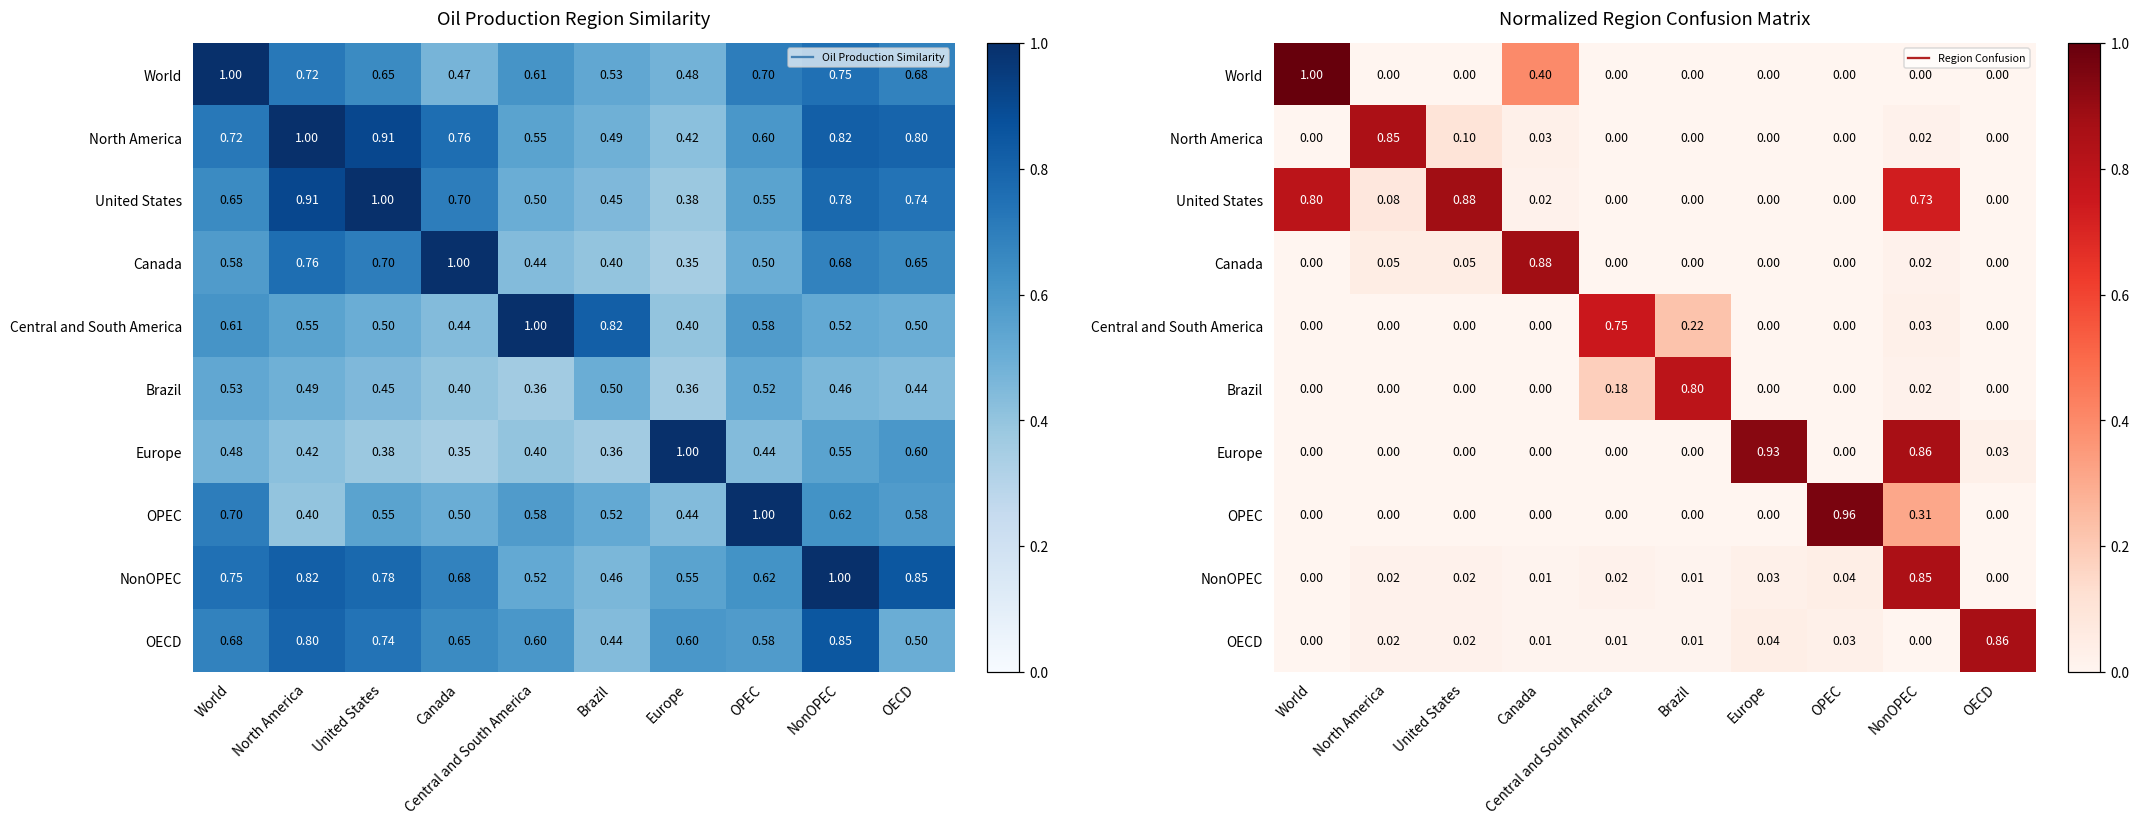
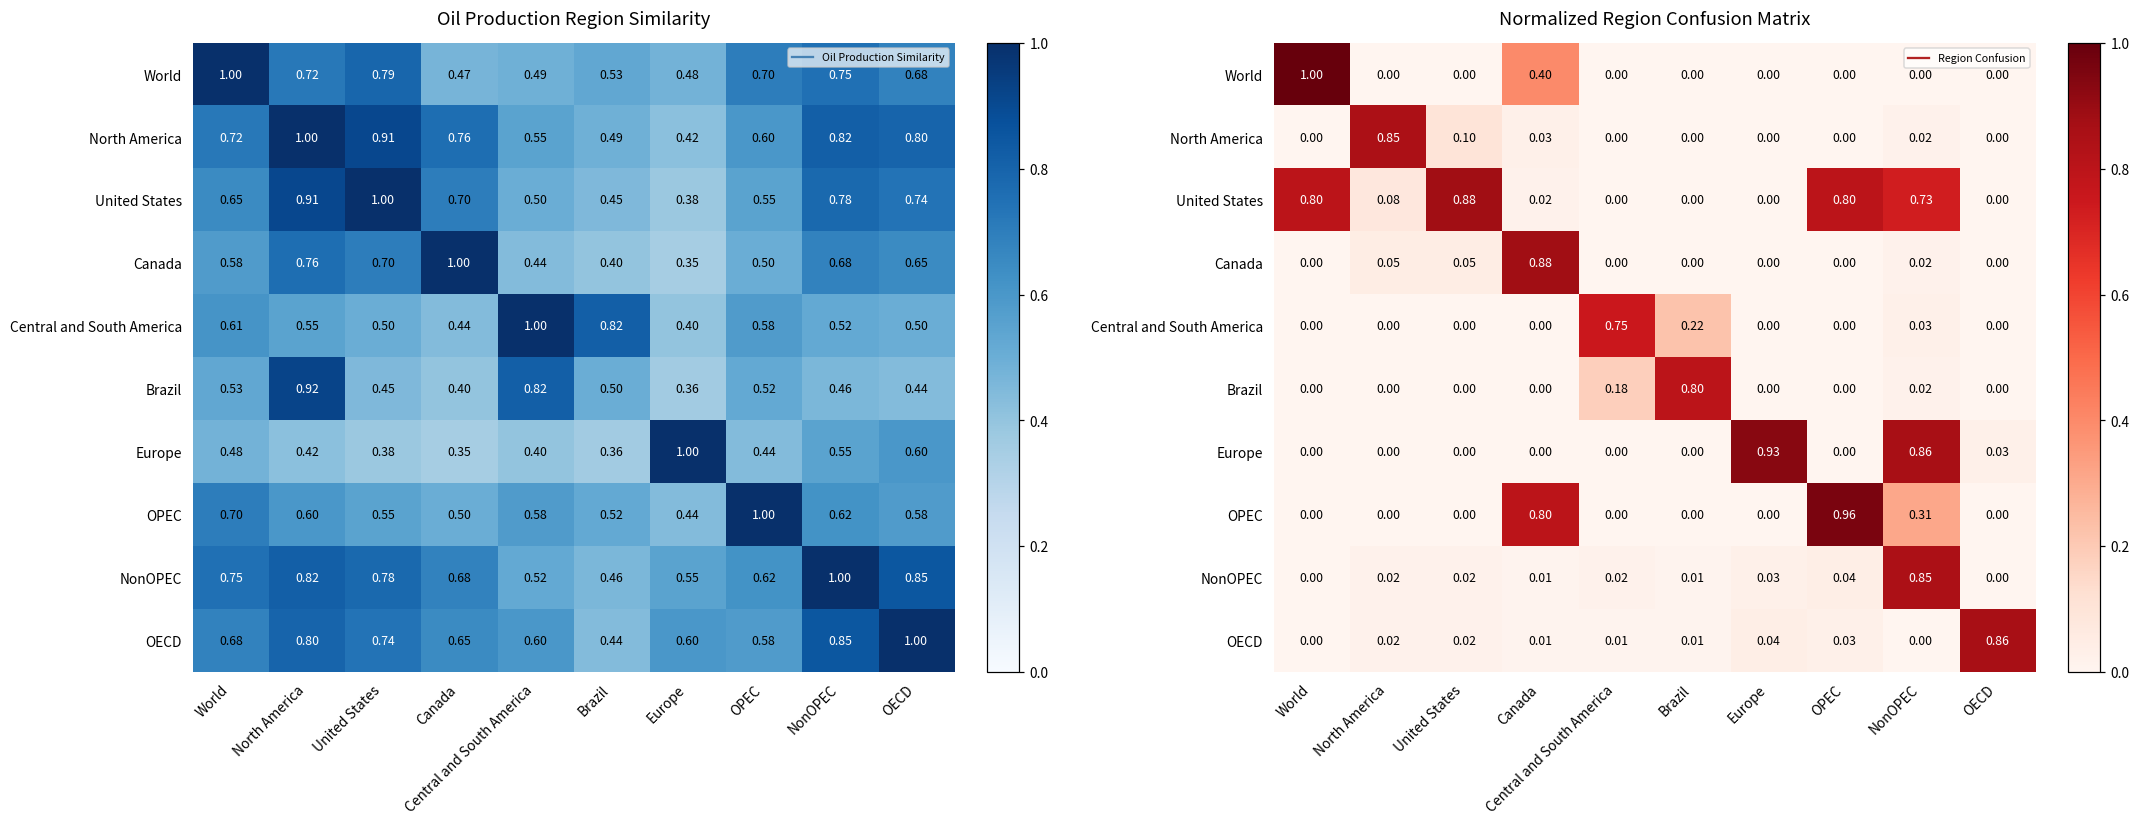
  {
    "Oil Production Region Similarity": {
      "World": {
        "World": 1.00,
        "North America": 0.72,
-       "United States": 0.65,
+       "United States": 0.79,
        "Canada": 0.47,
-       "Central and South America": 0.61,
+       "Central and South America": 0.49,
        "Brazil": 0.53,
        "Europe": 0.48,
        "OPEC": 0.70,
        "NonOPEC": 0.75,
        "OECD": 0.68
      },
      "North America": {
        "World": 0.72,
        "North America": 1.00,
        "United States": 0.91,
        "Canada": 0.76,
        "Central and South America": 0.55,
        "Brazil": 0.49,
        "Europe": 0.42,
        "OPEC": 0.60,
        "NonOPEC": 0.82,
        "OECD": 0.80
      },
      "United States": {
        "World": 0.65,
        "North America": 0.91,
        "United States": 1.00,
        "Canada": 0.70,
        "Central and South America": 0.50,
        "Brazil": 0.45,
        "Europe": 0.38,
        "OPEC": 0.55,
        "NonOPEC": 0.78,
        "OECD": 0.74
      },
      "Canada": {
        "World": 0.58,
        "North America": 0.76,
        "United States": 0.70,
        "Canada": 1.00,
        "Central and South America": 0.44,
        "Brazil": 0.40,
        "Europe": 0.35,
        "OPEC": 0.50,
        "NonOPEC": 0.68,
        "OECD": 0.65
      },
      "Central and South America": {
        "World": 0.61,
        "North America": 0.55,
        "United States": 0.50,
        "Canada": 0.44,
        "Central and South America": 1.00,
        "Brazil": 0.82,
        "Europe": 0.40,
        "OPEC": 0.58,
        "NonOPEC": 0.52,
        "OECD": 0.50
      },
      "Brazil": {
        "World": 0.53,
-       "North America": 0.49,
+       "North America": 0.92,
        "United States": 0.45,
        "Canada": 0.40,
-       "Central and South America": 0.36,
+       "Central and South America": 0.82,
        "Brazil": 0.50,
        "Europe": 0.36,
        "OPEC": 0.52,
        "NonOPEC": 0.46,
        "OECD": 0.44
      },
      "Europe": {
        "World": 0.48,
        "North America": 0.42,
        "United States": 0.38,
        "Canada": 0.35,
        "Central and South America": 0.40,
        "Brazil": 0.36,
        "Europe": 1.00,
        "OPEC": 0.44,
        "NonOPEC": 0.55,
        "OECD": 0.60
      },
      "OPEC": {
        "World": 0.70,
-       "North America": 0.40,
+       "North America": 0.60,
        "United States": 0.55,
        "Canada": 0.50,
        "Central and South America": 0.58,
        "Brazil": 0.52,
        "Europe": 0.44,
        "OPEC": 1.00,
        "NonOPEC": 0.62,
        "OECD": 0.58
      },
      "NonOPEC": {
        "World": 0.75,
        "North America": 0.82,
        "United States": 0.78,
        "Canada": 0.68,
        "Central and South America": 0.52,
        "Brazil": 0.46,
        "Europe": 0.55,
        "OPEC": 0.62,
        "NonOPEC": 1.00,
        "OECD": 0.85
      },
      "OECD": {
        "World": 0.68,
        "North America": 0.80,
        "United States": 0.74,
        "Canada": 0.65,
        "Central and South America": 0.60,
        "Brazil": 0.44,
        "Europe": 0.60,
        "OPEC": 0.58,
        "NonOPEC": 0.85,
-       "OECD": 0.50
+       "OECD": 1.00
      }
    },
    "Normalized Region Confusion Matrix": {
      "World": {
        "World": 1.00,
        "North America": 0.00,
        "United States": 0.00,
        "Canada": 0.40,
        "Central and South America": 0.00,
        "Brazil": 0.00,
        "Europe": 0.00,
        "OPEC": 0.00,
        "NonOPEC": 0.00,
        "OECD": 0.00
      },
      "North America": {
        "World": 0.00,
        "North America": 0.85,
        "United States": 0.10,
        "Canada": 0.03,
        "Central and South America": 0.00,
        "Brazil": 0.00,
        "Europe": 0.00,
        "OPEC": 0.00,
        "NonOPEC": 0.02,
        "OECD": 0.00
      },
      "United States": {
        "World": 0.80,
        "North America": 0.08,
        "United States": 0.88,
        "Canada": 0.02,
        "Central and South America": 0.00,
        "Brazil": 0.00,
        "Europe": 0.00,
-       "OPEC": 0.00,
+       "OPEC": 0.80,
        "NonOPEC": 0.73,
        "OECD": 0.00
      },
      "Canada": {
        "World": 0.00,
        "North America": 0.05,
        "United States": 0.05,
        "Canada": 0.88,
        "Central and South America": 0.00,
        "Brazil": 0.00,
        "Europe": 0.00,
        "OPEC": 0.00,
        "NonOPEC": 0.02,
        "OECD": 0.00
      },
      "Central and South America": {
        "World": 0.00,
        "North America": 0.00,
        "United States": 0.00,
        "Canada": 0.00,
        "Central and South America": 0.75,
        "Brazil": 0.22,
        "Europe": 0.00,
        "OPEC": 0.00,
        "NonOPEC": 0.03,
        "OECD": 0.00
      },
      "Brazil": {
        "World": 0.00,
        "North America": 0.00,
        "United States": 0.00,
        "Canada": 0.00,
        "Central and South America": 0.18,
        "Brazil": 0.80,
        "Europe": 0.00,
        "OPEC": 0.00,
        "NonOPEC": 0.02,
        "OECD": 0.00
      },
      "Europe": {
        "World": 0.00,
        "North America": 0.00,
        "United States": 0.00,
        "Canada": 0.00,
        "Central and South America": 0.00,
        "Brazil": 0.00,
        "Europe": 0.93,
        "OPEC": 0.00,
        "NonOPEC": 0.86,
        "OECD": 0.03
      },
      "OPEC": {
        "World": 0.00,
        "North America": 0.00,
        "United States": 0.00,
-       "Canada": 0.00,
+       "Canada": 0.80,
        "Central and South America": 0.00,
        "Brazil": 0.00,
        "Europe": 0.00,
        "OPEC": 0.96,
        "NonOPEC": 0.31,
        "OECD": 0.00
      },
      "NonOPEC": {
        "World": 0.00,
        "North America": 0.02,
        "United States": 0.02,
        "Canada": 0.01,
        "Central and South America": 0.02,
        "Brazil": 0.01,
        "Europe": 0.03,
        "OPEC": 0.04,
        "NonOPEC": 0.85,
        "OECD": 0.00
      },
      "OECD": {
        "World": 0.00,
        "North America": 0.02,
        "United States": 0.02,
        "Canada": 0.01,
        "Central and South America": 0.01,
        "Brazil": 0.01,
        "Europe": 0.04,
        "OPEC": 0.03,
        "NonOPEC": 0.00,
        "OECD": 0.86
      }
    }
  }
